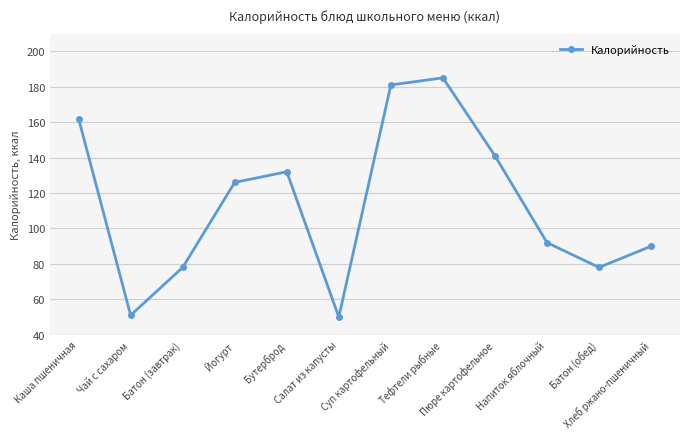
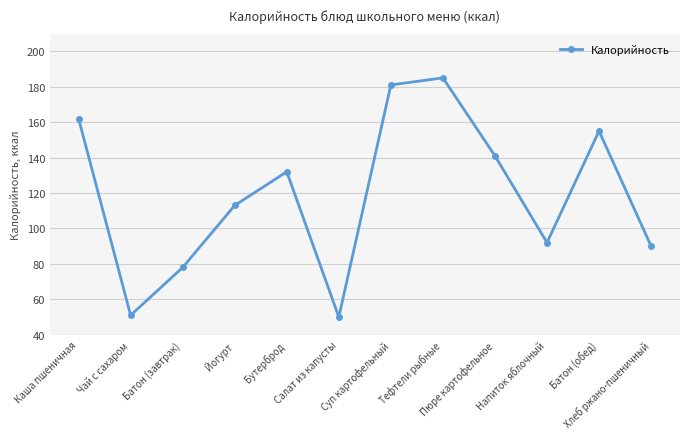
  {
    "Каша пшеничная": 162,
    "Чай с сахаром": 51,
    "Батон (завтрак)": 78,
-   "Йогурт": 126,
+   "Йогурт": 113,
    "Бутерброд": 132,
    "Салат из капусты": 50,
    "Суп картофельный": 181,
    "Тефтели рыбные": 185,
    "Пюре картофельное": 141,
    "Напиток яблочный": 92,
-   "Батон (обед)": 78,
+   "Батон (обед)": 155,
    "Хлеб ржано-пшеничный": 90
  }
